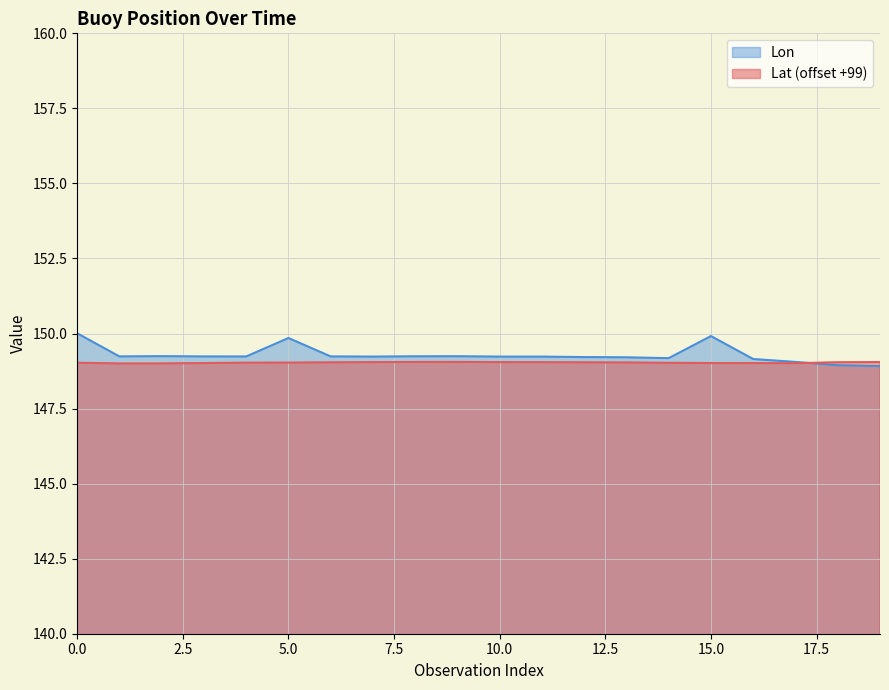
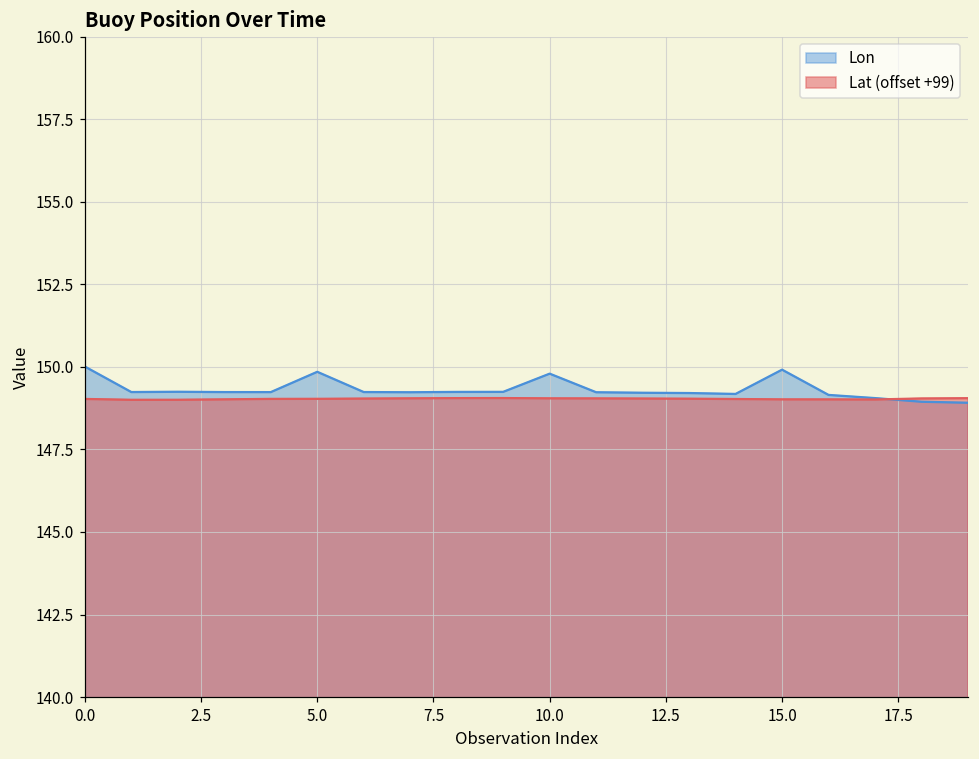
  {
    "Lon": {
      "0.0": 150.0,
      "5.0": 149.9,
-     "10.0": 149.2,
+     "10.0": 149.8,
      "15.0": 149.9
    },
    "Lat (offset +99)": {
      "0.0": 149.0,
      "5.0": 149.0,
      "10.0": 149.0,
      "15.0": 149.0
    }
  }
